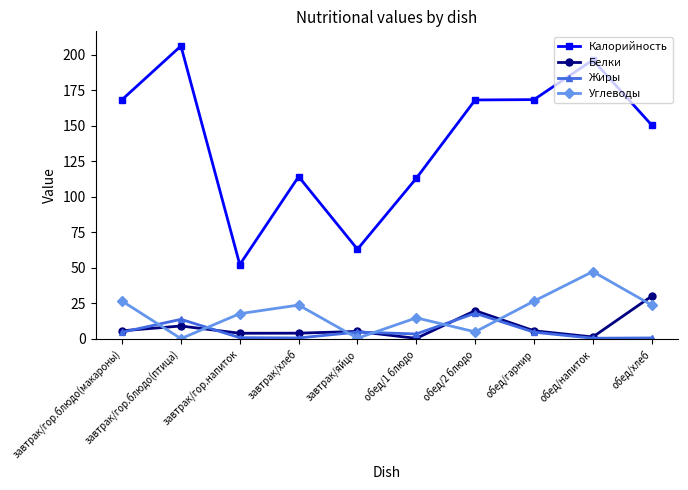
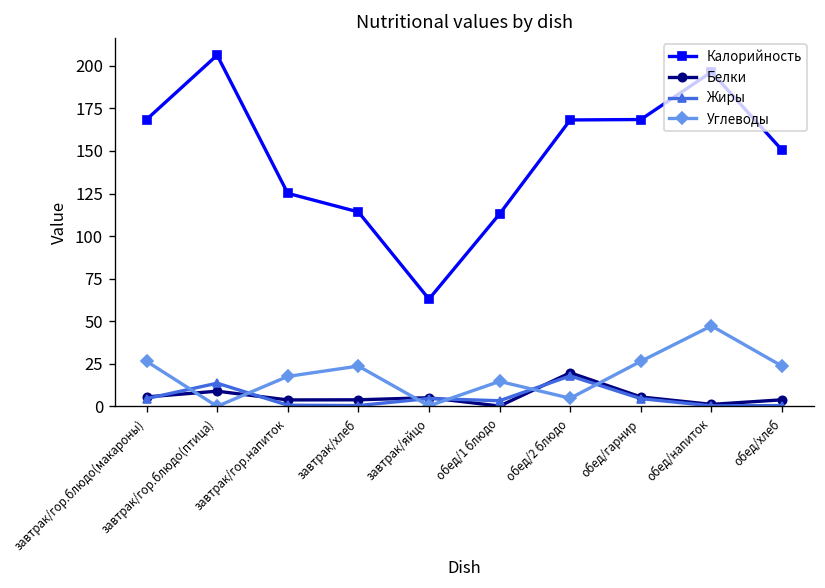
  {
    "Калорийность": {
      "завтрак/гор.блюдо(макароны)": 168,
      "завтрак/гор.блюдо(птица)": 206,
-     "завтрак/гор.напиток": 52,
+     "завтрак/гор.напиток": 125,
      "завтрак/хлеб": 114,
      "завтрак/яйцо": 63,
      "обед/1 блюдо": 113,
      "обед/2 блюдо": 168,
      "обед/гарнир": 168,
      "обед/хлеб": 150
    },
    "Белки": {
      "завтрак/гор.блюдо(птица)": 9,
      "завтрак/гор.напиток": 4,
      "завтрак/хлеб": 4,
      "обед/1 блюдо": 0,
      "обед/2 блюдо": 20,
-     "обед/хлеб": 30
+     "обед/хлеб": 4
    }
  }
